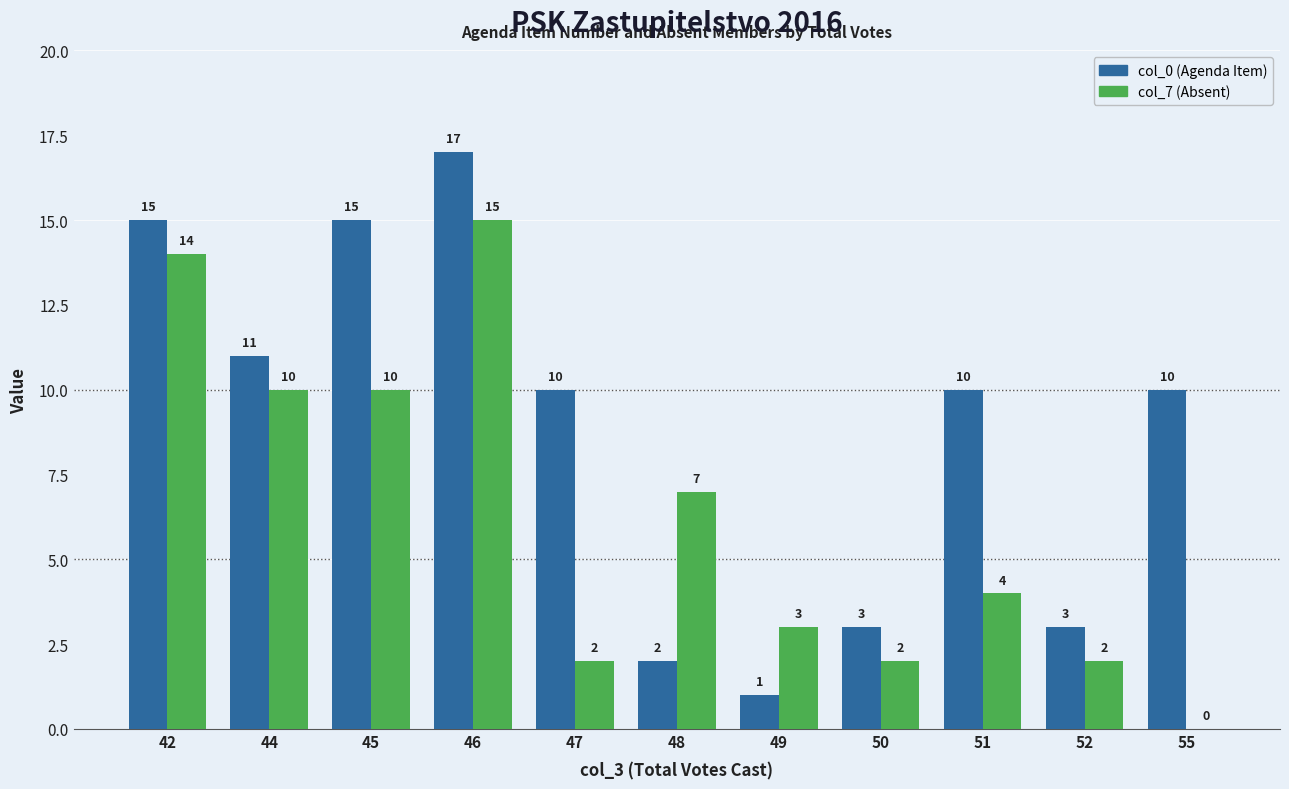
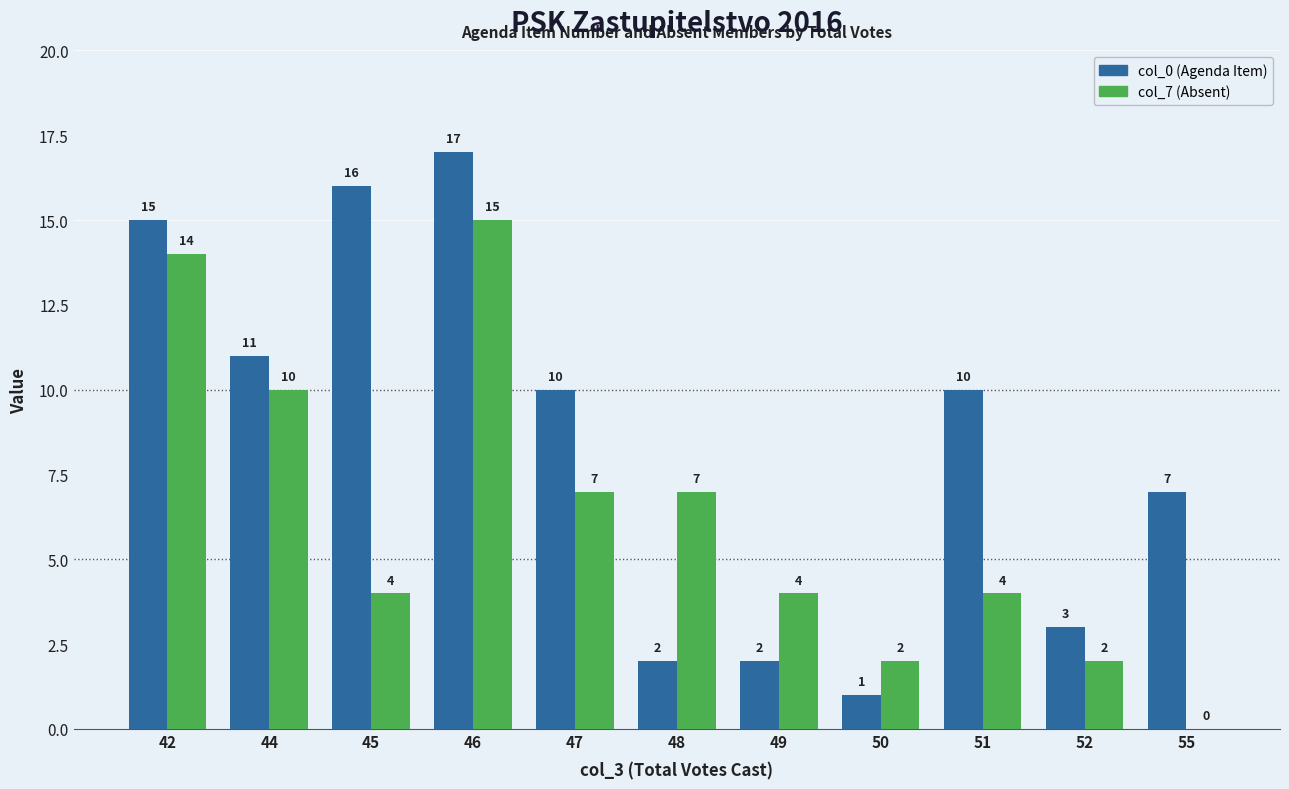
  {
    "col_0 (Agenda Item)": {
      "42": 15,
      "44": 11,
-     "45": 15,
+     "45": 16,
      "46": 17,
      "47": 10,
      "48": 2,
-     "49": 1,
-     "50": 3,
+     "49": 2,
+     "50": 1,
      "51": 10,
      "52": 3,
-     "55": 10
+     "55": 7
    },
    "col_7 (Absent)": {
      "42": 14,
      "44": 10,
-     "45": 10,
+     "45": 4,
      "46": 15,
-     "47": 2,
+     "47": 7,
      "48": 7,
-     "49": 3,
+     "49": 4,
      "50": 2,
      "51": 4,
      "52": 2,
      "55": 0
    }
  }
